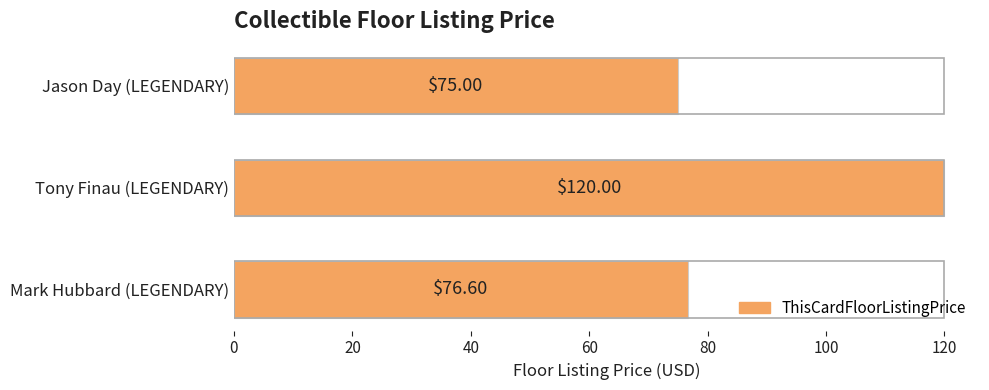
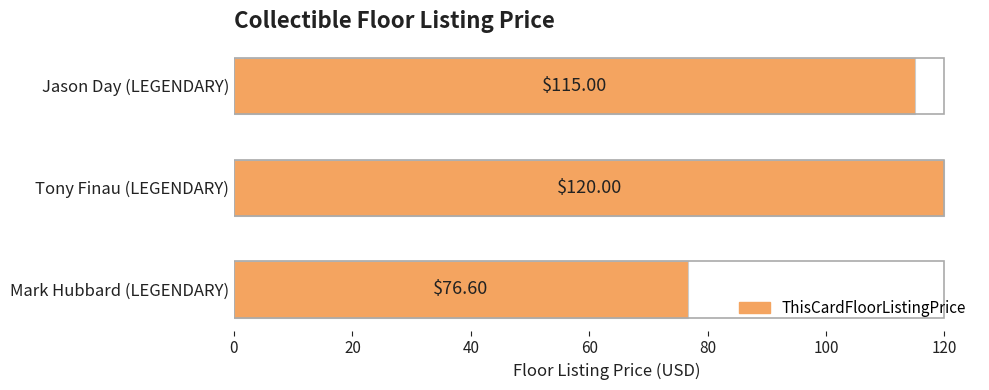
  {
-   "Jason Day (LEGENDARY)": "$75.00",
+   "Jason Day (LEGENDARY)": "$115.00",
    "Tony Finau (LEGENDARY)": "$120.00",
    "Mark Hubbard (LEGENDARY)": "$76.60"
  }
